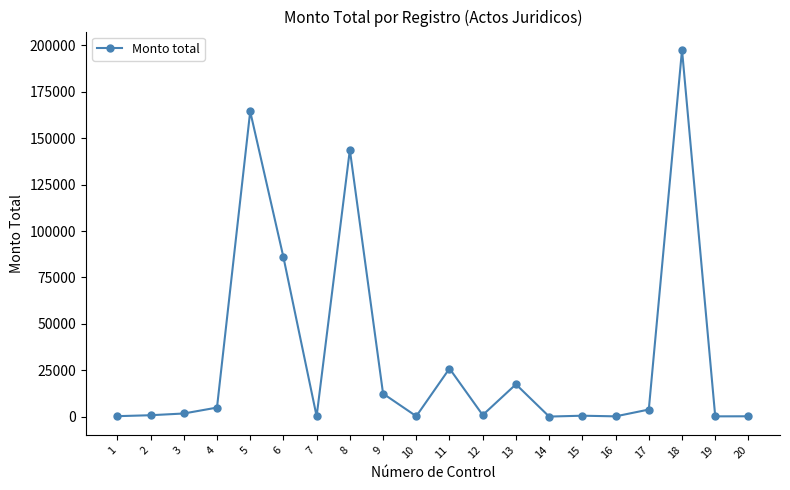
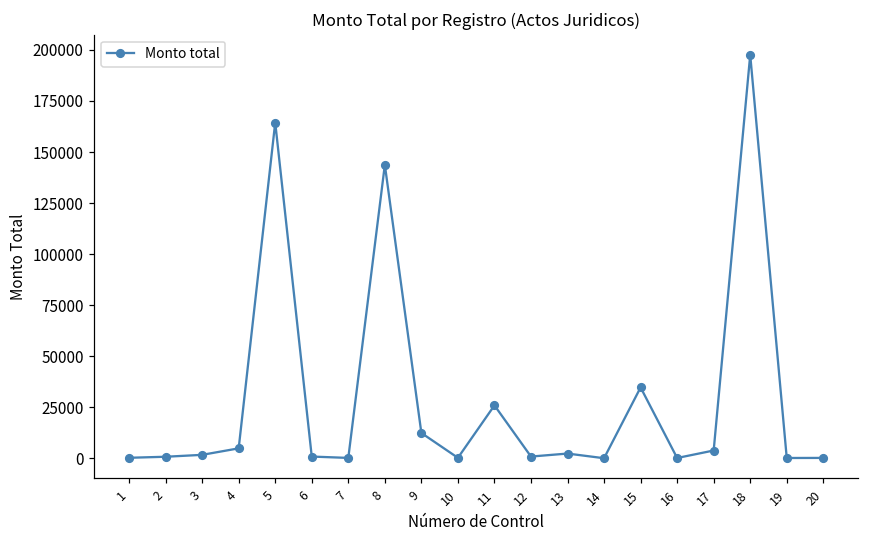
  {
    "1": 0,
    "2": 1000,
    "3": 2000,
    "4": 5000,
    "5": 164000,
-   "6": 86000,
+   "6": 1000,
    "7": 0,
    "8": 144000,
    "9": 12000,
    "10": 0,
    "11": 26000,
    "12": 1000,
-   "13": 17000,
+   "13": 2000,
    "14": 0,
-   "15": 1000,
+   "15": 35000,
    "16": 0,
    "17": 4000,
    "18": 198000,
    "19": 0,
    "20": 0
  }
